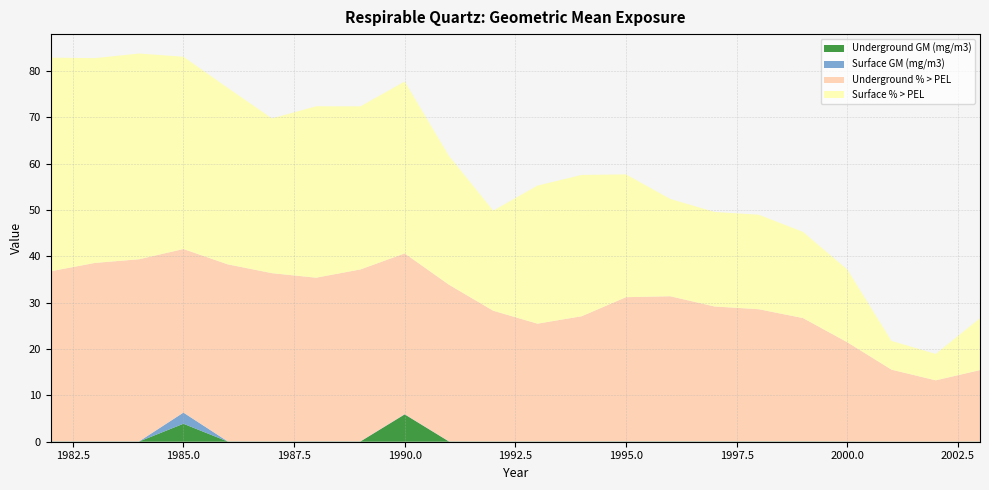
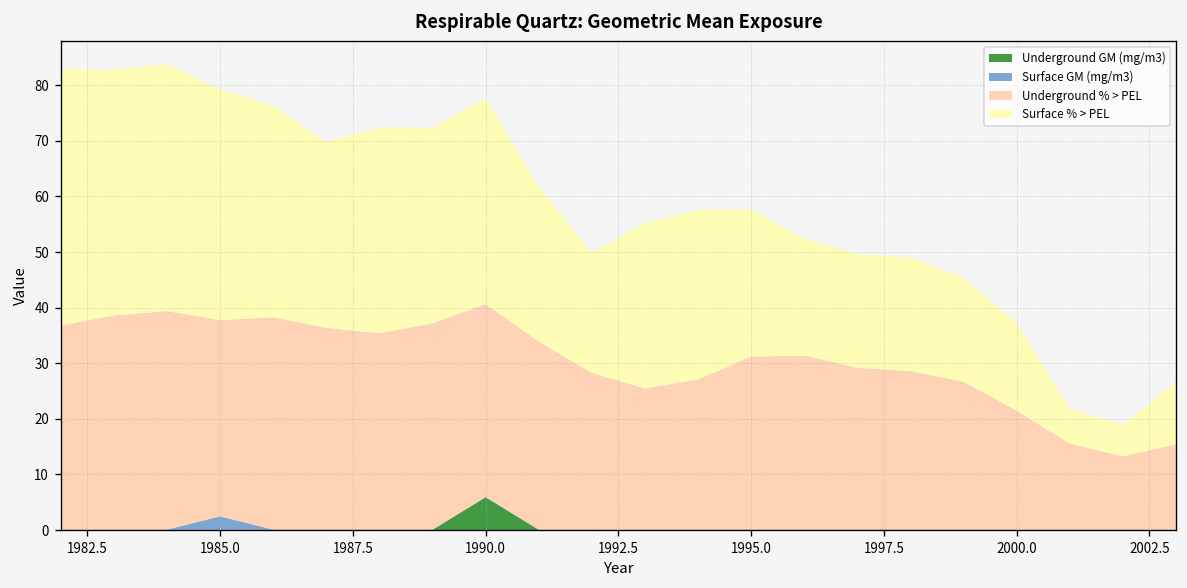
  {
    "Underground GM (mg/m3)": {
-     "1985.0": 4
+     "1985.0": 0
    },
    "Surface GM (mg/m3)": {
      "1985.0": 2
    }
  }
